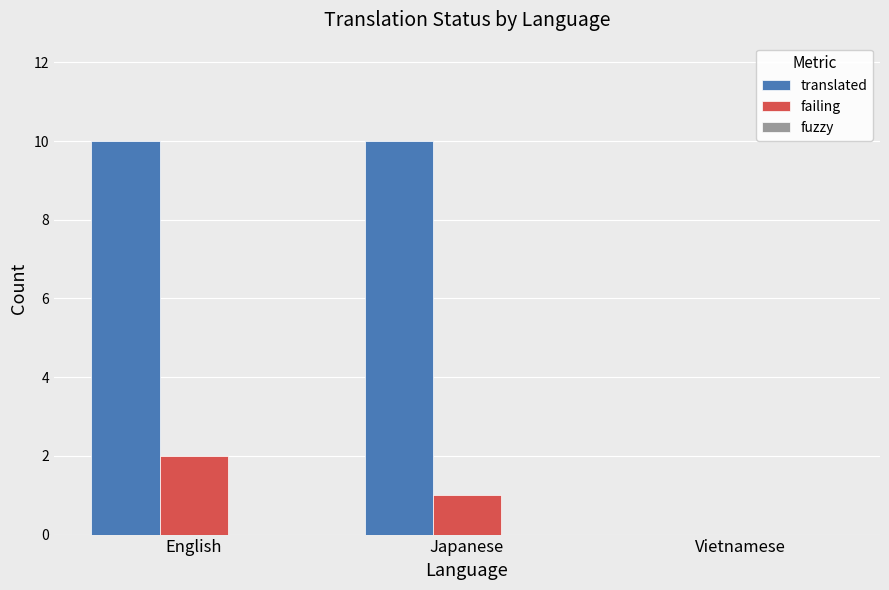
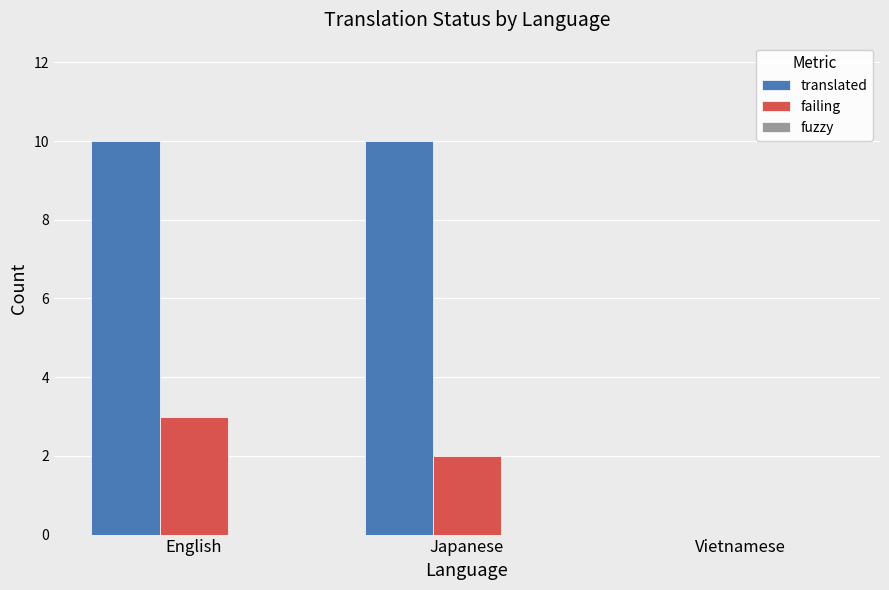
  {
    "translated": {
      "English": 10,
      "Japanese": 10,
      "Vietnamese": 0
    },
    "failing": {
-     "English": 2,
-     "Japanese": 1,
+     "English": 3,
+     "Japanese": 2,
      "Vietnamese": 0
    },
    "fuzzy": {
      "English": 0,
      "Japanese": 0,
      "Vietnamese": 0
    }
  }
